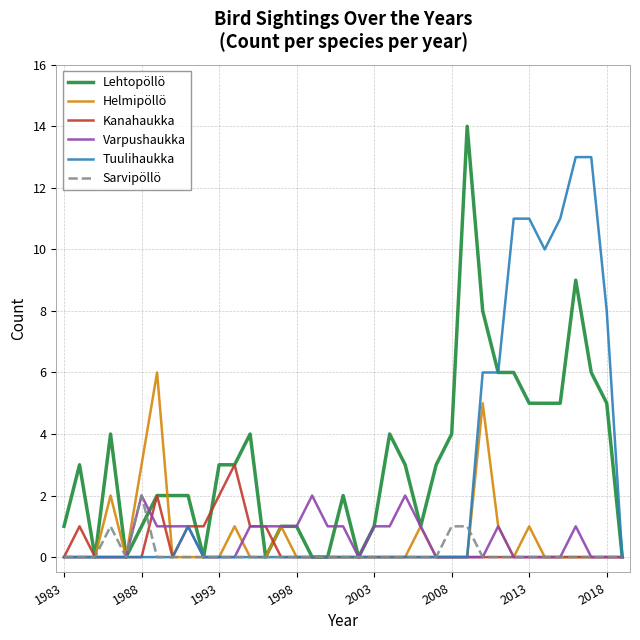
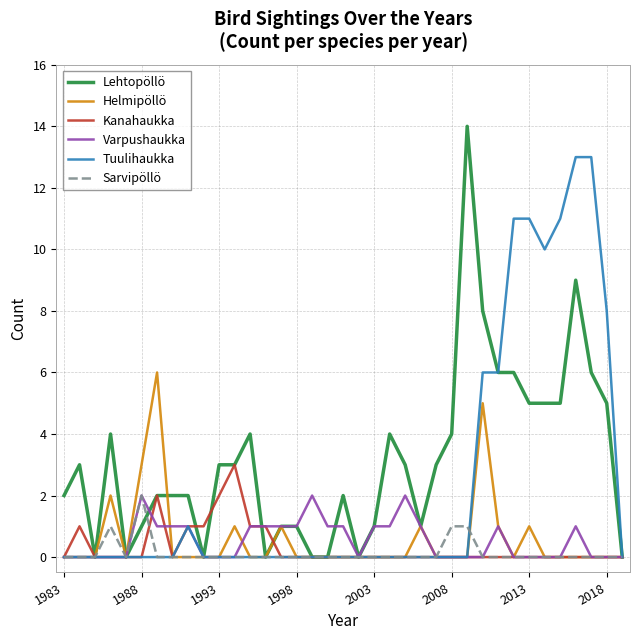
  {
    "Lehtopöllö": {
-     "1983": 1,
+     "1983": 2,
      "1988": 1,
      "1993": 3,
      "2008": 4,
      "2013": 5,
      "2018": 5
    },
    "Helmipöllö": {
      "1988": 3,
      "2013": 1
    },
    "Kanahaukka": {
      "1993": 2
    },
    "Tuulihaukka": {
      "2013": 11,
      "2018": 8
    },
    "Sarvipöllö": {
      "2008": 1
    }
  }
